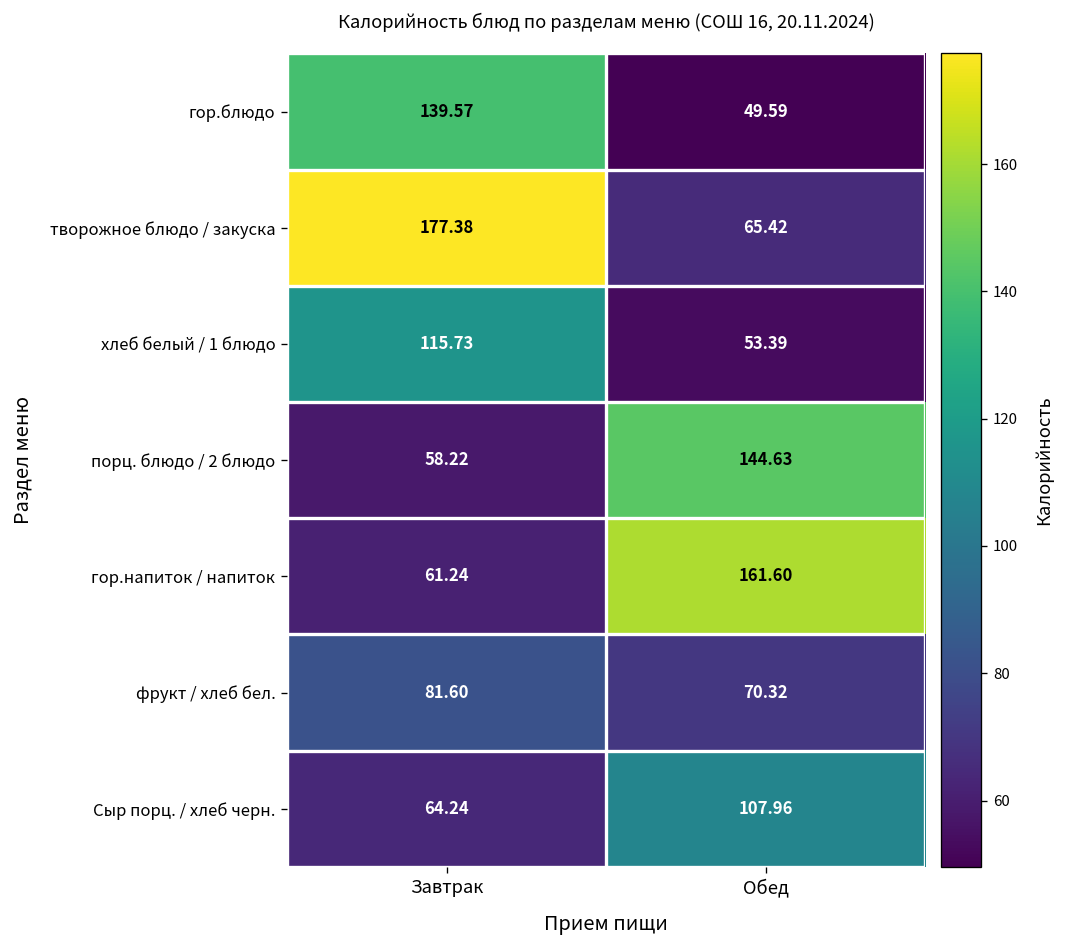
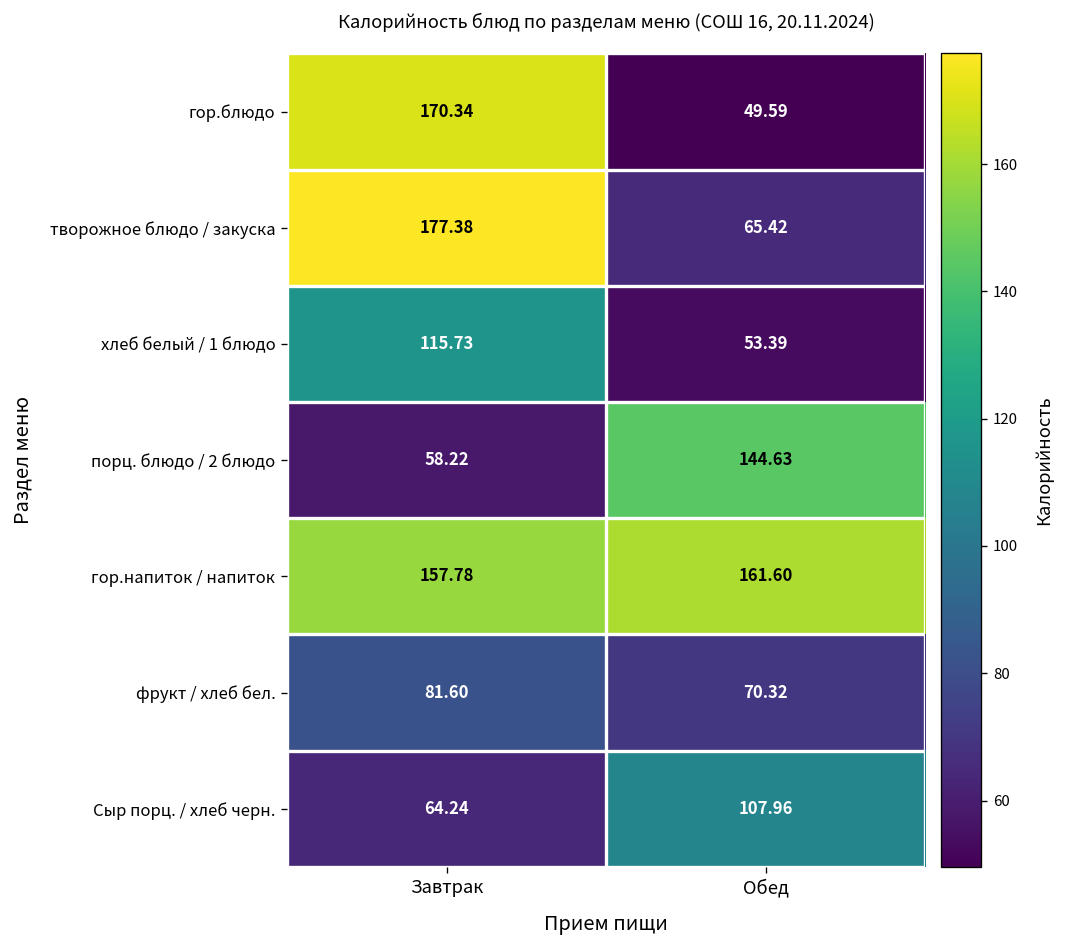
  {
    "гор.блюдо": {
-     "Завтрак": 139.57,
+     "Завтрак": 170.34,
      "Обед": 49.59
    },
    "творожное блюдо / закуска": {
      "Завтрак": 177.38,
      "Обед": 65.42
    },
    "хлеб белый / 1 блюдо": {
      "Завтрак": 115.73,
      "Обед": 53.39
    },
    "порц. блюдо / 2 блюдо": {
      "Завтрак": 58.22,
      "Обед": 144.63
    },
    "гор.напиток / напиток": {
-     "Завтрак": 61.24,
+     "Завтрак": 157.78,
      "Обед": 161.60
    },
    "фрукт / хлеб бел.": {
      "Завтрак": 81.60,
      "Обед": 70.32
    },
    "Сыр порц. / хлеб черн.": {
      "Завтрак": 64.24,
      "Обед": 107.96
    }
  }
